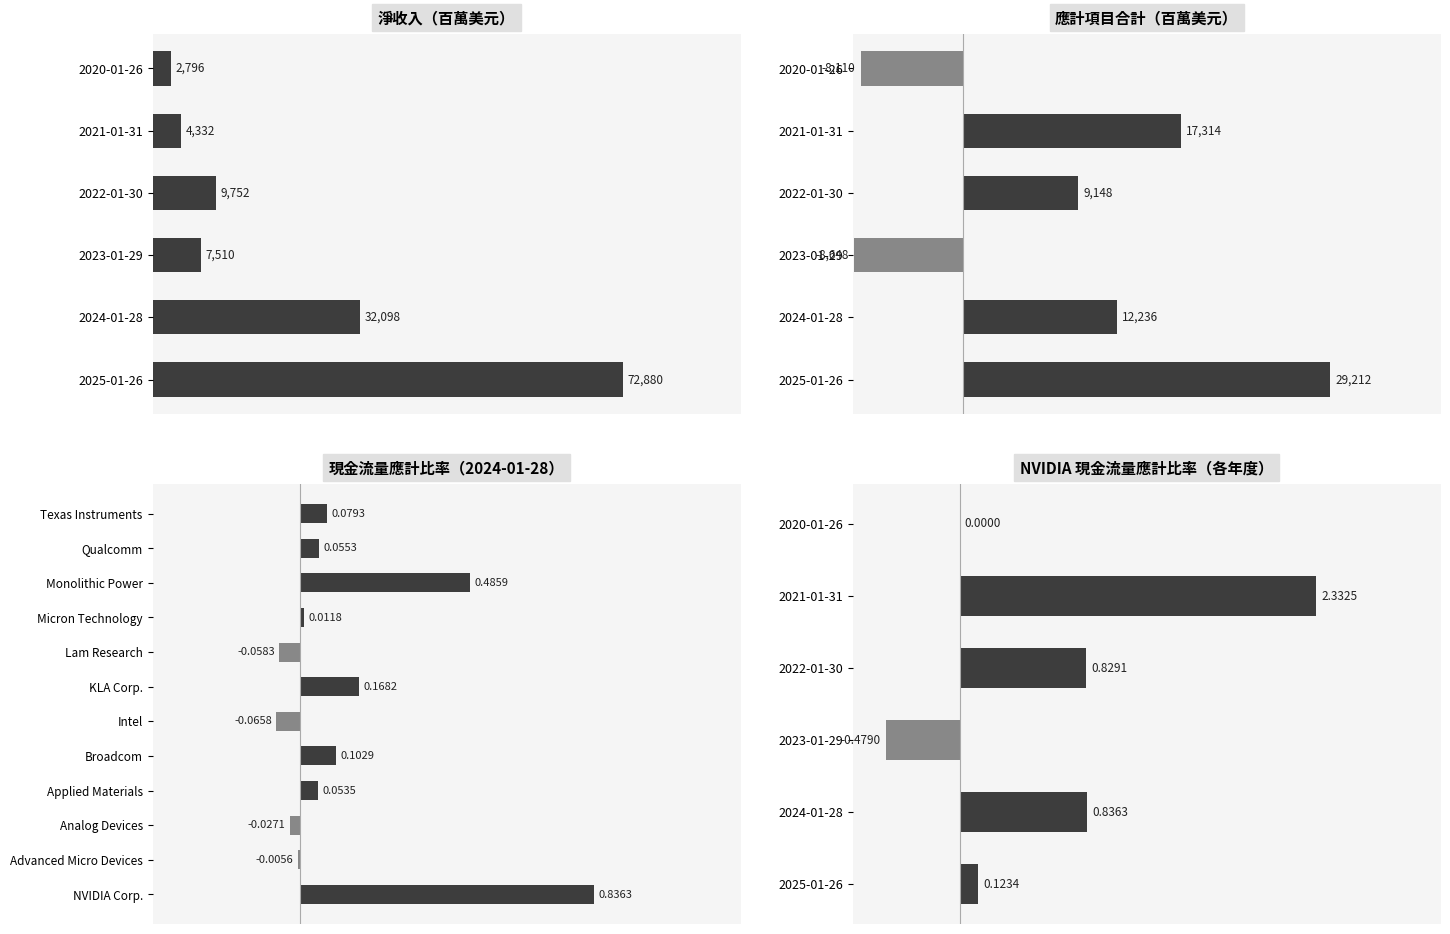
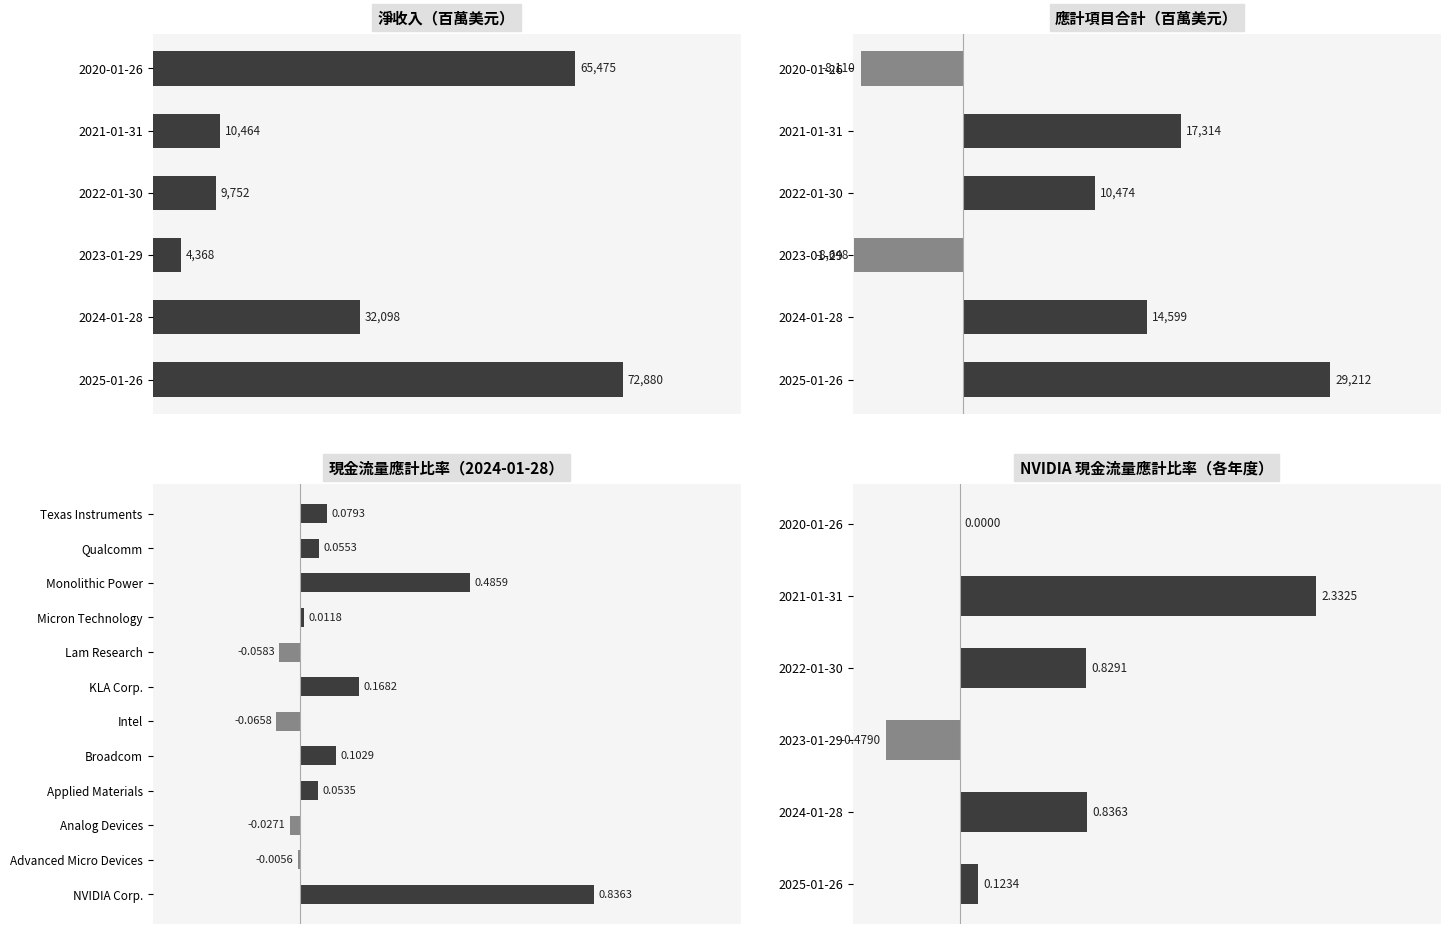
  {
    "淨收入（百萬美元）": {
-     "2020-01-26": "2,796",
-     "2021-01-31": "4,332",
+     "2020-01-26": "65,475",
+     "2021-01-31": "10,464",
      "2022-01-30": "9,752",
-     "2023-01-29": "7,510",
+     "2023-01-29": "4,368",
      "2025-01-26": "72,880"
    },
    "應計項目合計（百萬美元）": {
      "2020-01-26": "-8,110",
-     "2022-01-30": "9,148",
+     "2022-01-30": "10,474",
      "2023-01-29": "-8,648",
-     "2024-01-28": "12,236",
+     "2024-01-28": "14,599",
      "2025-01-26": "29,212"
    },
    "現金流量應計比率（2024-01-28）": {
      "Texas Instruments": "0.0793",
      "Qualcomm": "0.0553",
      "Monolithic Power": "0.4859",
      "Micron Technology": "0.0118",
      "Lam Research": "-0.0583",
      "KLA Corp.": "0.1682",
      "Intel": "-0.0658",
      "Broadcom": "0.1029",
      "Applied Materials": "0.0535",
      "Analog Devices": "-0.0271",
      "Advanced Micro Devices": "-0.0056",
      "NVIDIA Corp.": "0.8363"
    },
    "NVIDIA 現金流量應計比率（各年度）": {
      "2020-01-26": "0.0000",
      "2021-01-31": "2.3325",
      "2022-01-30": "0.8291",
      "2023-01-29": "-0.4790",
      "2024-01-28": "0.8363",
      "2025-01-26": "0.1234"
    }
  }
